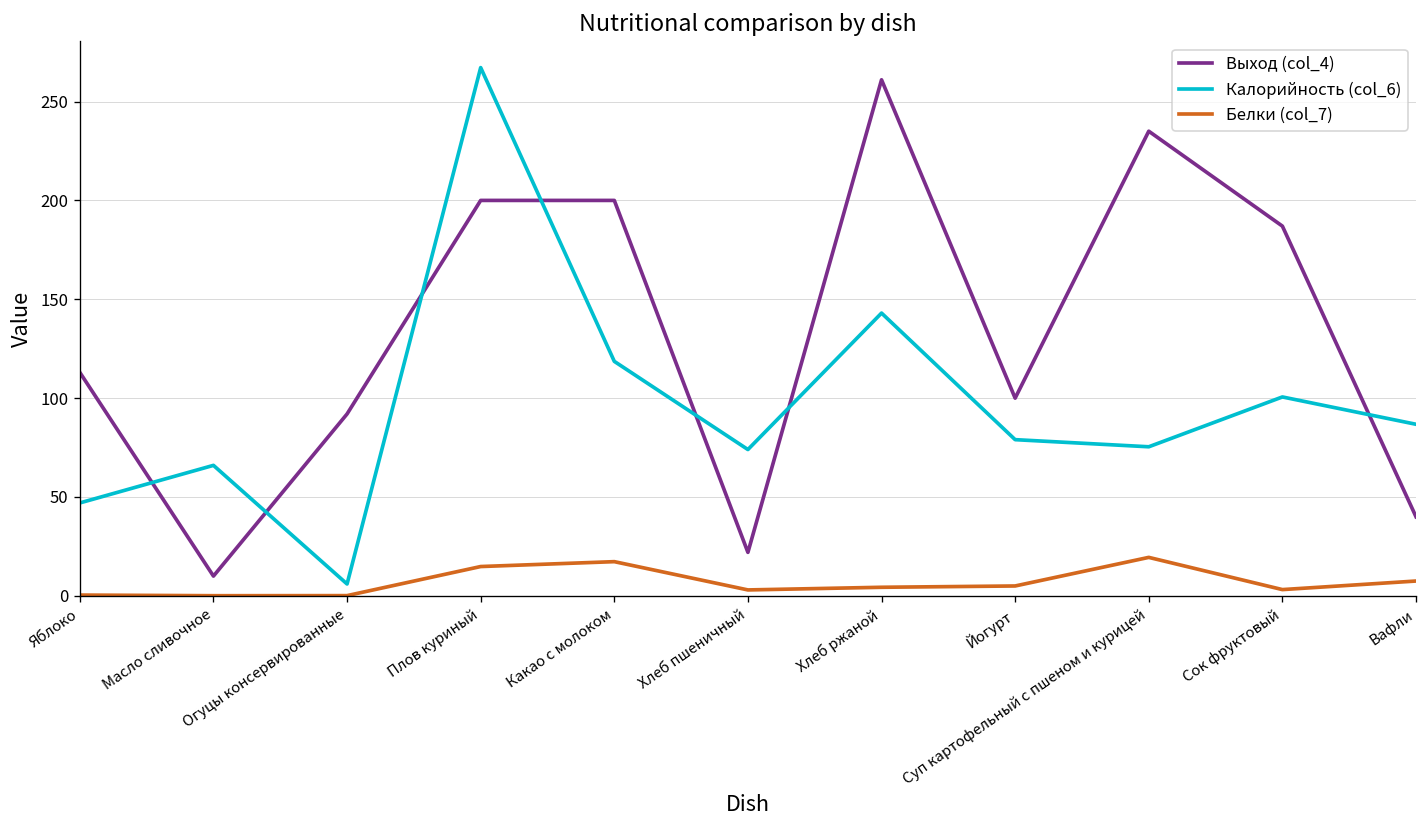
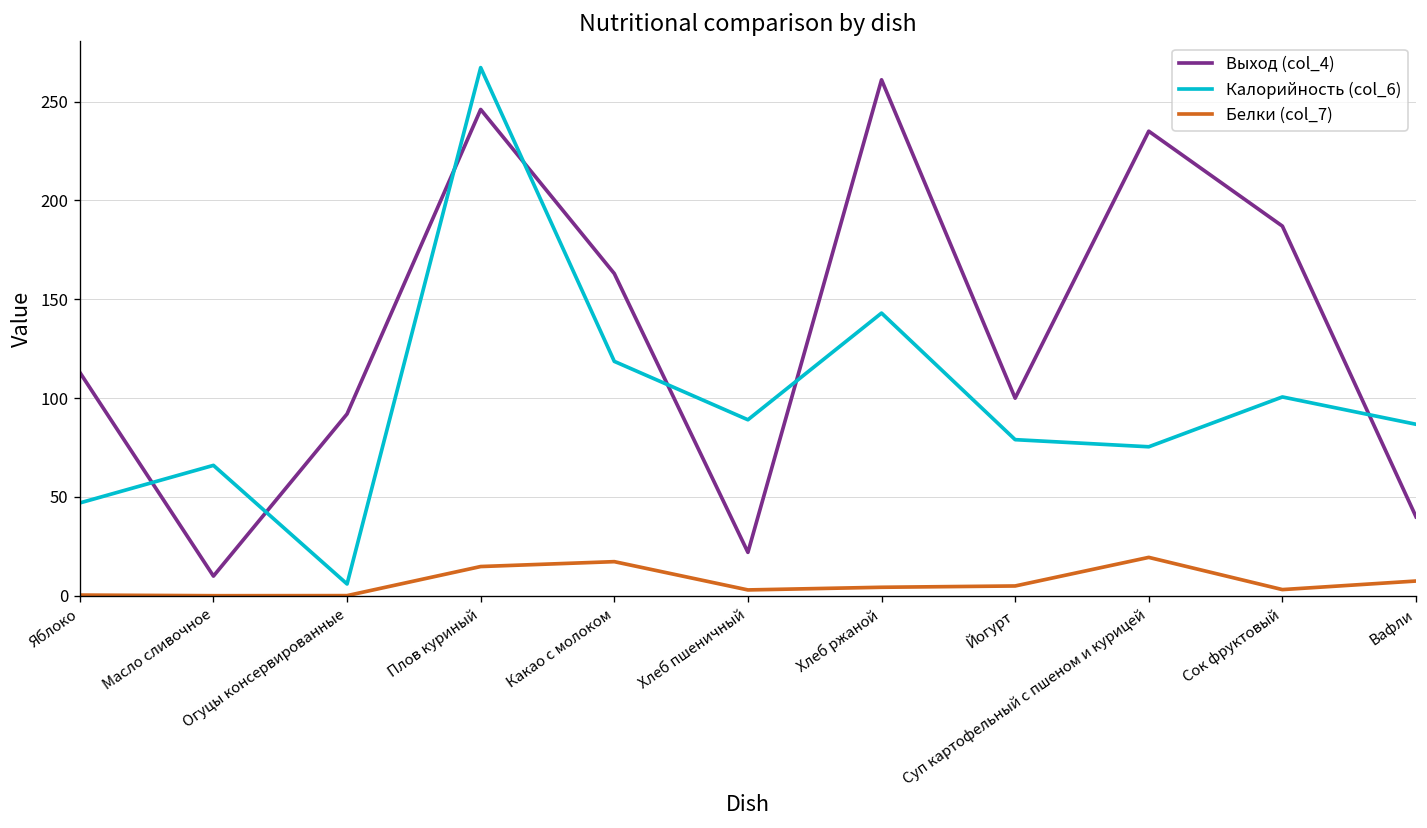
  {
    "Выход (col_4)": {
      "Яблоко": 113,
      "Масло сливочное": 10,
      "Огуцы консервированные": 92,
-     "Плов куриный": 200,
-     "Какао с молоком": 200,
+     "Плов куриный": 246,
+     "Какао с молоком": 163,
      "Хлеб пшеничный": 22,
      "Хлеб ржаной": 261,
      "Йогурт": 100,
      "Суп картофельный с пшеном и курицей": 235,
      "Сок фруктовый": 187,
      "Вафли": 40
    },
    "Калорийность (col_6)": {
      "Яблоко": 47,
      "Масло сливочное": 66,
      "Огуцы консервированные": 6,
      "Плов куриный": 267,
      "Какао с молоком": 119,
-     "Хлеб пшеничный": 74,
+     "Хлеб пшеничный": 89,
      "Хлеб ржаной": 143,
      "Йогурт": 79,
      "Суп картофельный с пшеном и курицей": 75,
      "Сок фруктовый": 101,
      "Вафли": 87
    },
    "Белки (col_7)": {
      "Яблоко": 0,
      "Масло сливочное": 0,
      "Огуцы консервированные": 0,
      "Плов куриный": 15,
      "Какао с молоком": 17,
      "Хлеб пшеничный": 3,
      "Хлеб ржаной": 4,
      "Йогурт": 5,
      "Суп картофельный с пшеном и курицей": 19,
      "Сок фруктовый": 3,
      "Вафли": 8
    }
  }
